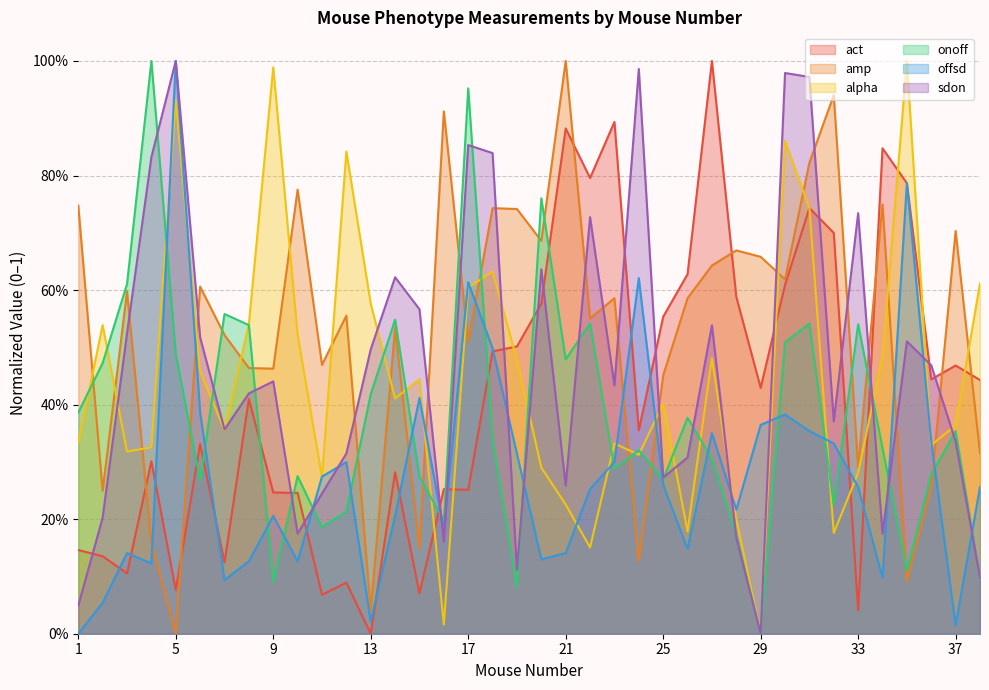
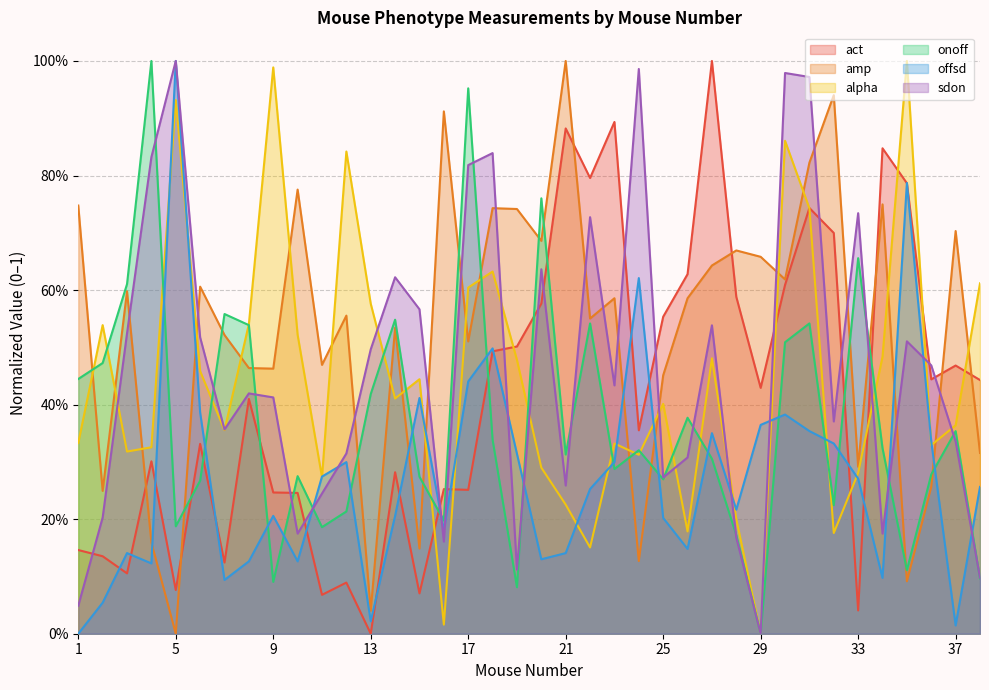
  {
    "onoff": {
-     "1": "39%",
-     "5": "49%",
+     "1": "44%",
+     "5": "19%",
      "9": "9%",
      "13": "42%",
      "17": "95%",
-     "21": "48%",
-     "33": "54%",
+     "21": "31%",
+     "33": "66%",
      "37": "35%"
    },
    "offsd": {
      "1": "0%",
      "9": "21%",
      "13": "2%",
-     "17": "61%",
+     "17": "44%",
      "21": "14%",
-     "25": "26%",
+     "25": "20%",
      "29": "36%",
-     "33": "26%",
+     "33": "27%",
      "37": "1%"
    },
    "sdon": {
      "1": "5%",
-     "9": "44%",
+     "9": "41%",
      "13": "50%",
-     "17": "85%",
+     "17": "82%",
      "21": "26%",
      "33": "73%",
      "37": "34%"
    }
  }
